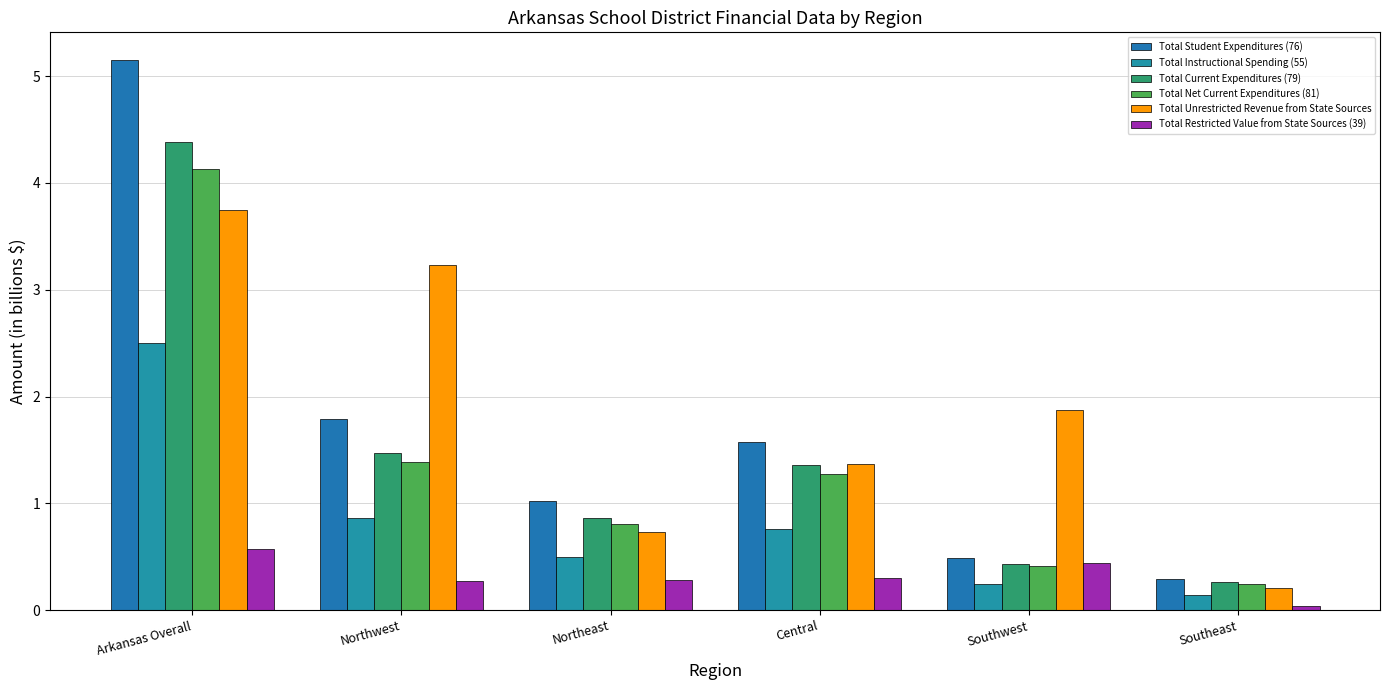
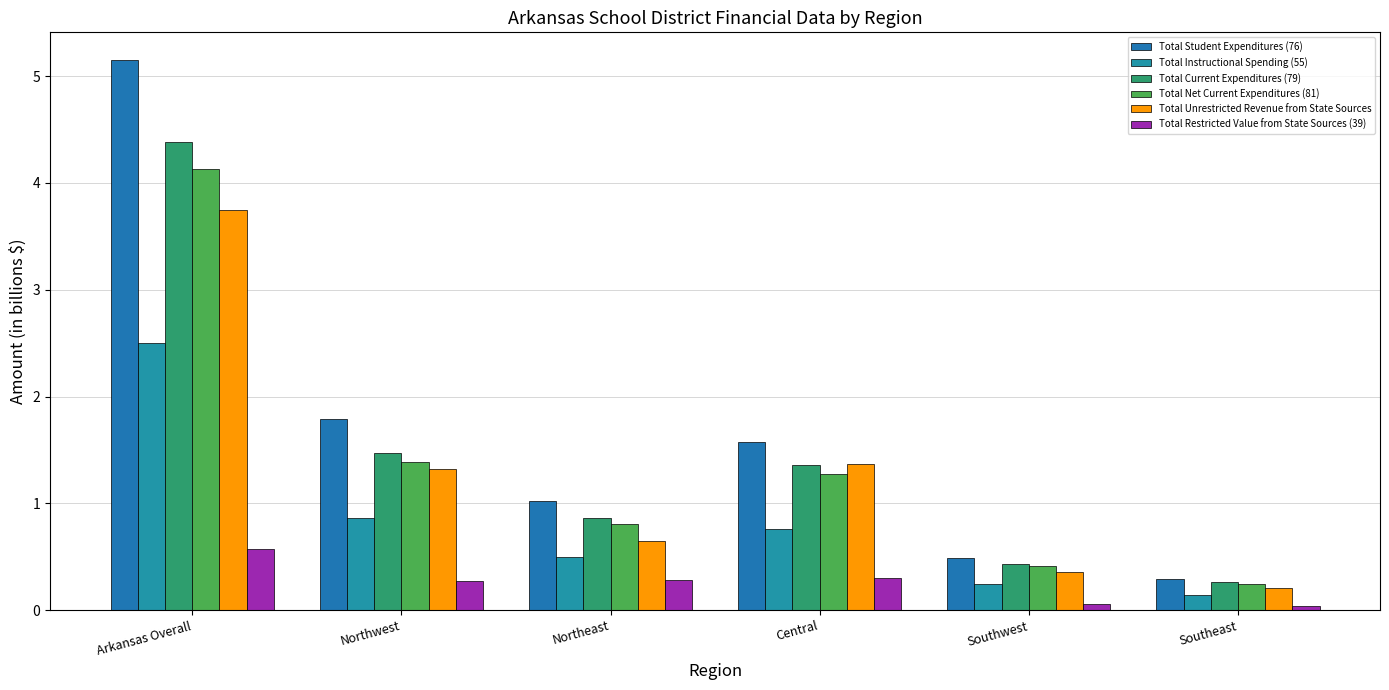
  {
    "Total Unrestricted Revenue from State Sources": {
      "Arkansas Overall": 3.75,
-     "Northwest": 3.23,
-     "Northeast": 0.73,
+     "Northwest": 1.33,
+     "Northeast": 0.65,
      "Central": 1.36,
-     "Southwest": 1.88,
+     "Southwest": 0.36,
      "Southeast": 0.20
    },
    "Total Restricted Value from State Sources (39)": {
      "Arkansas Overall": 0.57,
      "Northwest": 0.27,
      "Northeast": 0.28,
      "Central": 0.30,
-     "Southwest": 0.44,
+     "Southwest": 0.06,
      "Southeast": 0.04
    }
  }
